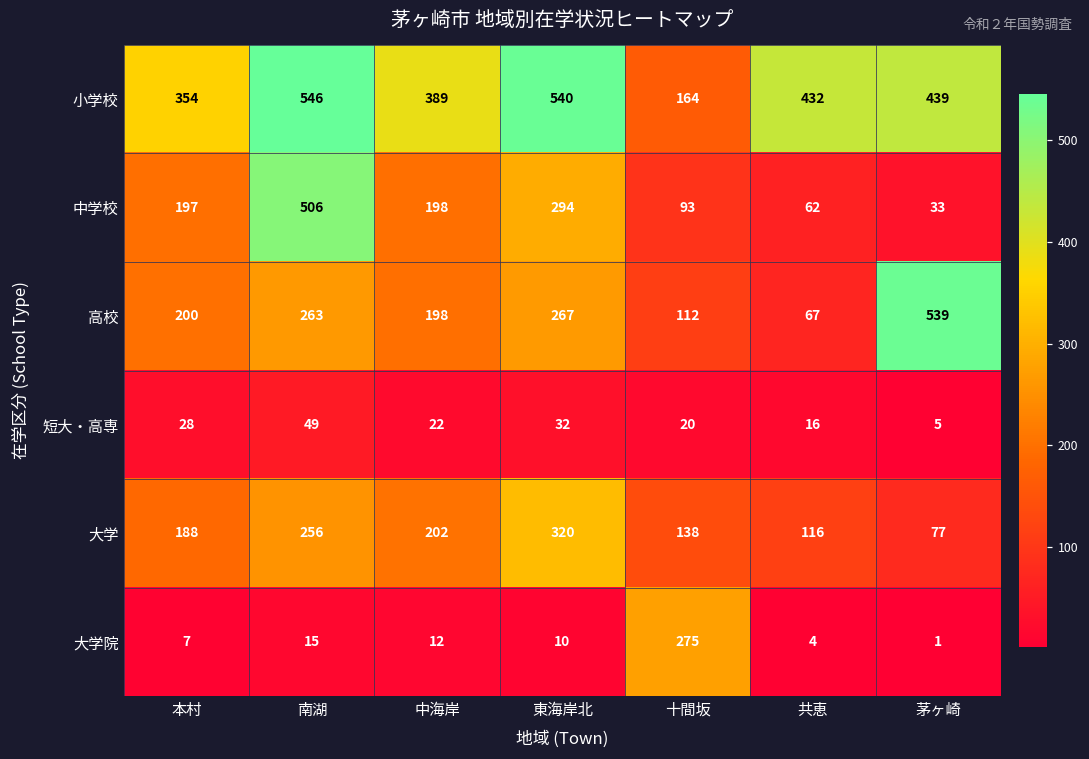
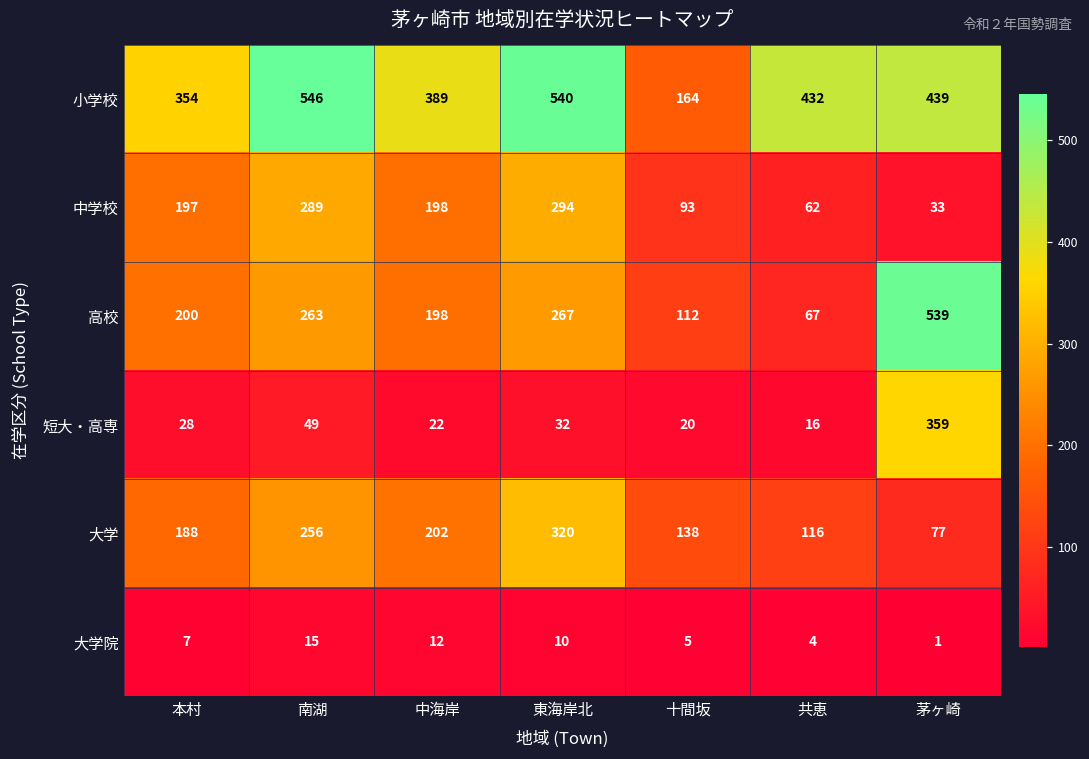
  {
    "小学校": {
      "本村": 354,
      "南湖": 546,
      "中海岸": 389,
      "東海岸北": 540,
      "十間坂": 164,
      "共恵": 432,
      "茅ヶ崎": 439
    },
    "中学校": {
      "本村": 197,
-     "南湖": 506,
+     "南湖": 289,
      "中海岸": 198,
      "東海岸北": 294,
      "十間坂": 93,
      "共恵": 62,
      "茅ヶ崎": 33
    },
    "高校": {
      "本村": 200,
      "南湖": 263,
      "中海岸": 198,
      "東海岸北": 267,
      "十間坂": 112,
      "共恵": 67,
      "茅ヶ崎": 539
    },
    "短大・高専": {
      "本村": 28,
      "南湖": 49,
      "中海岸": 22,
      "東海岸北": 32,
      "十間坂": 20,
      "共恵": 16,
-     "茅ヶ崎": 5
+     "茅ヶ崎": 359
    },
    "大学": {
      "本村": 188,
      "南湖": 256,
      "中海岸": 202,
      "東海岸北": 320,
      "十間坂": 138,
      "共恵": 116,
      "茅ヶ崎": 77
    },
    "大学院": {
      "本村": 7,
      "南湖": 15,
      "中海岸": 12,
      "東海岸北": 10,
-     "十間坂": 275,
+     "十間坂": 5,
      "共恵": 4,
      "茅ヶ崎": 1
    }
  }
